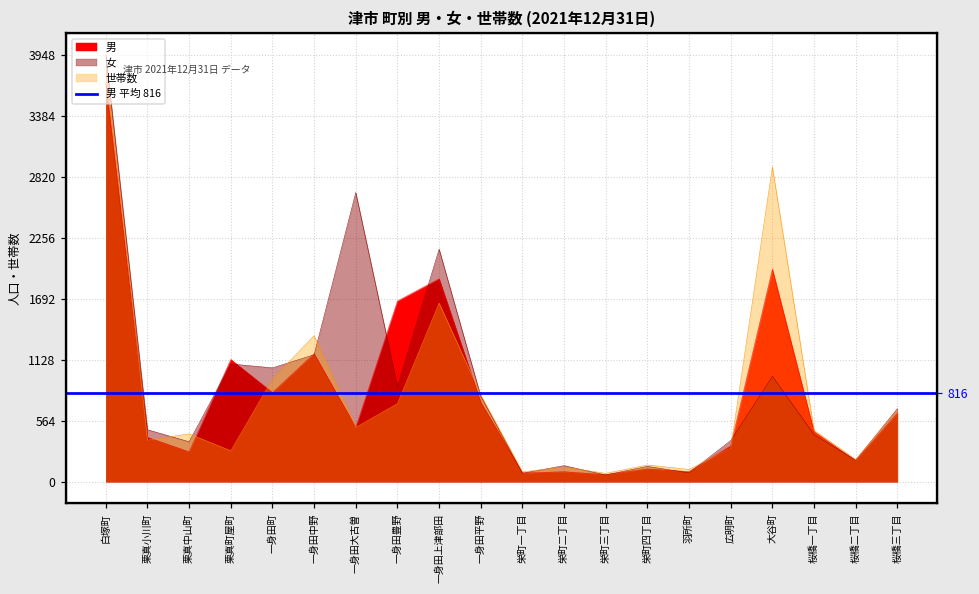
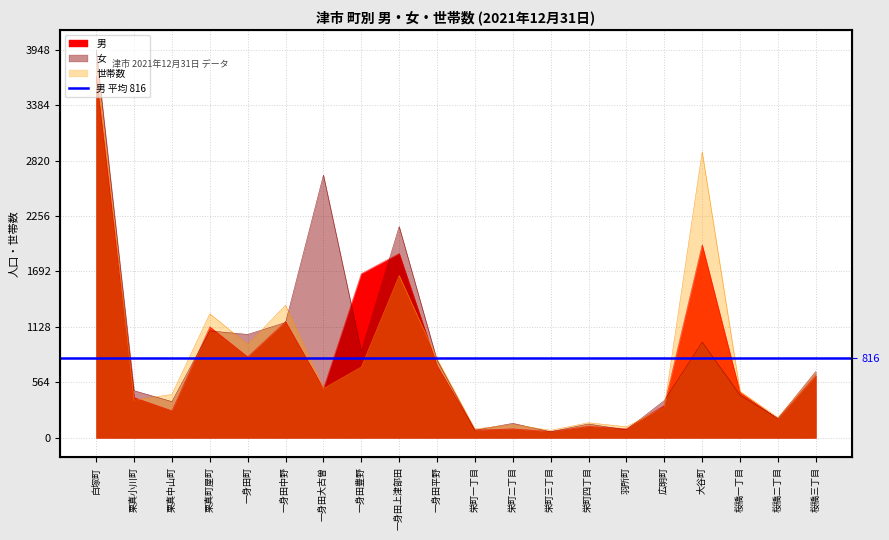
  {
    "男": {
      "栗真中山町": 300,
      "栗真町屋町": 1100,
      "一身田町": 800,
      "一身田豊野": 1700,
      "一身田上津部田": 1900,
      "一身田平野": 700,
      "栄町二丁目": 100,
      "大谷町": 2000
    },
    "女": {
      "栗真小川町": 500,
      "栗真中山町": 400,
      "栗真町屋町": 1100,
      "一身田町": 1100,
      "一身田大古曽": 2700,
      "一身田豊野": 900,
      "一身田上津部田": 2100,
      "広明町": 400,
      "大谷町": 1000,
      "桜橋一丁目": 400
    },
    "世帯数": {
      "栗真中山町": 400,
-     "栗真町屋町": 300,
+     "栗真町屋町": 1300,
      "一身田町": 900,
      "一身田中野": 1300,
      "一身田豊野": 700,
      "一身田上津部田": 1700,
      "大谷町": 2900
    }
  }
